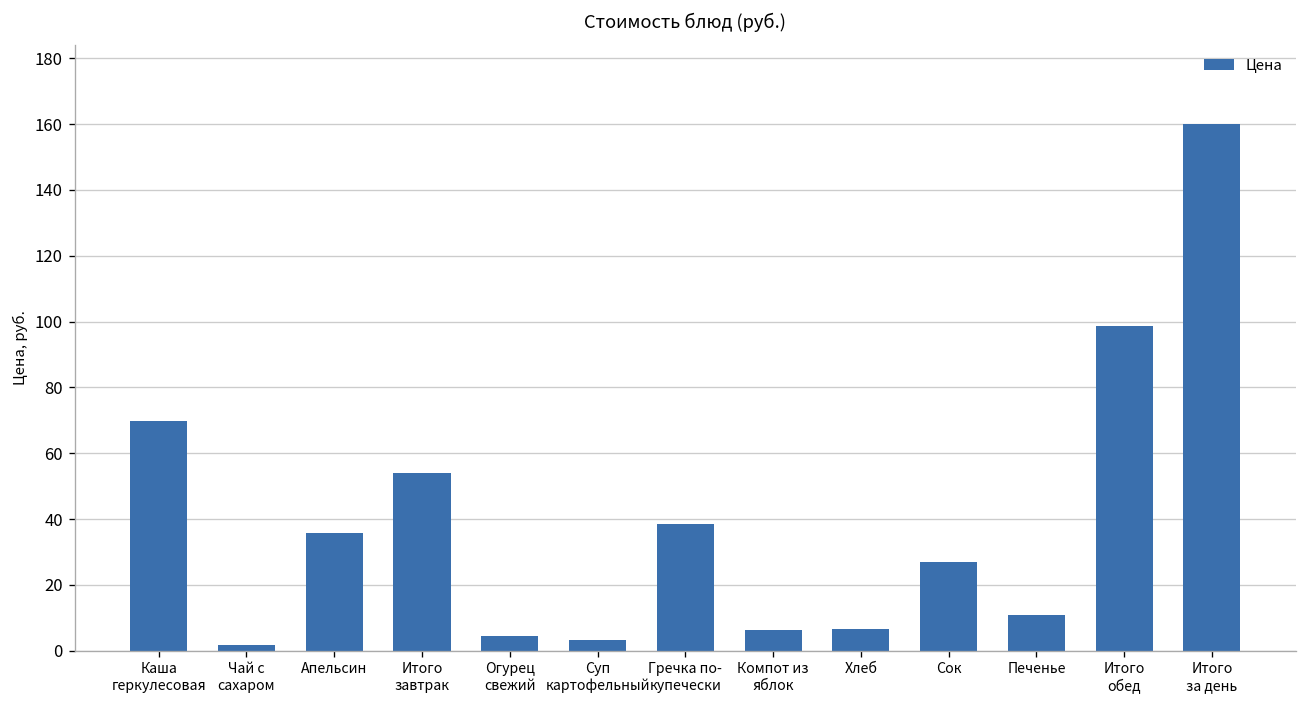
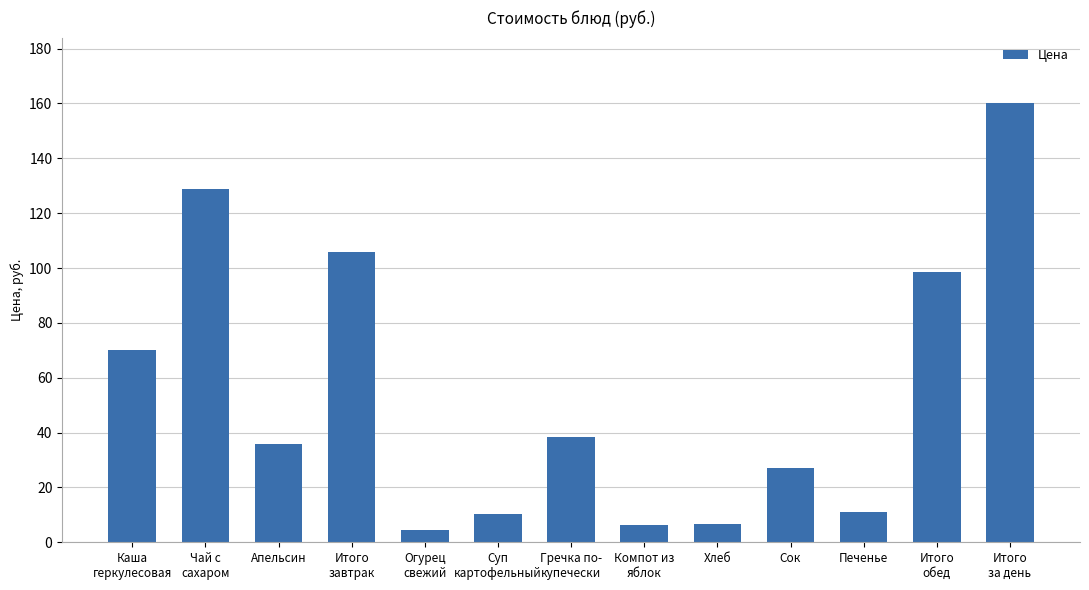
  {
    "Каша геркулесовая": 70,
-   "Чай с сахаром": 2,
+   "Чай с сахаром": 129,
    "Апельсин": 36,
-   "Итого завтрак": 54,
+   "Итого завтрак": 106,
    "Огурец свежий": 4,
-   "Суп картофельный": 3,
+   "Суп картофельный": 10,
    "Гречка по- купечески": 39,
    "Компот из яблок": 6,
    "Хлеб": 7,
    "Сок": 27,
    "Печенье": 11,
    "Итого обед": 99,
    "Итого за день": 160
  }
